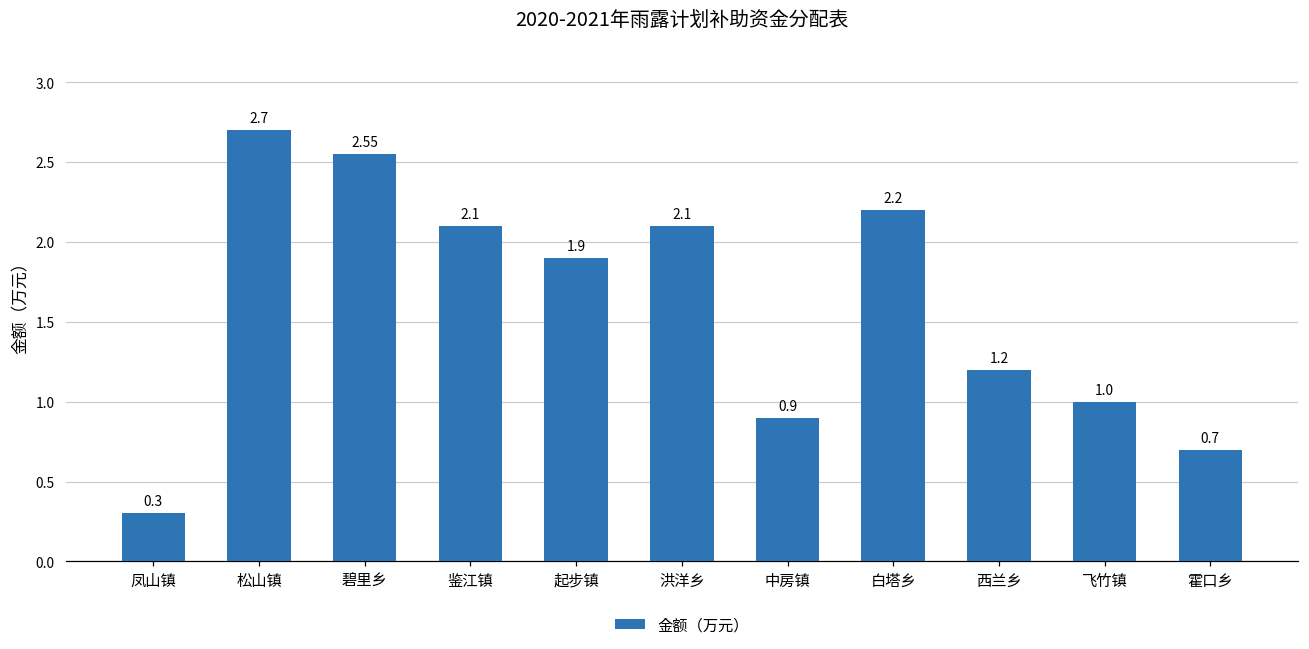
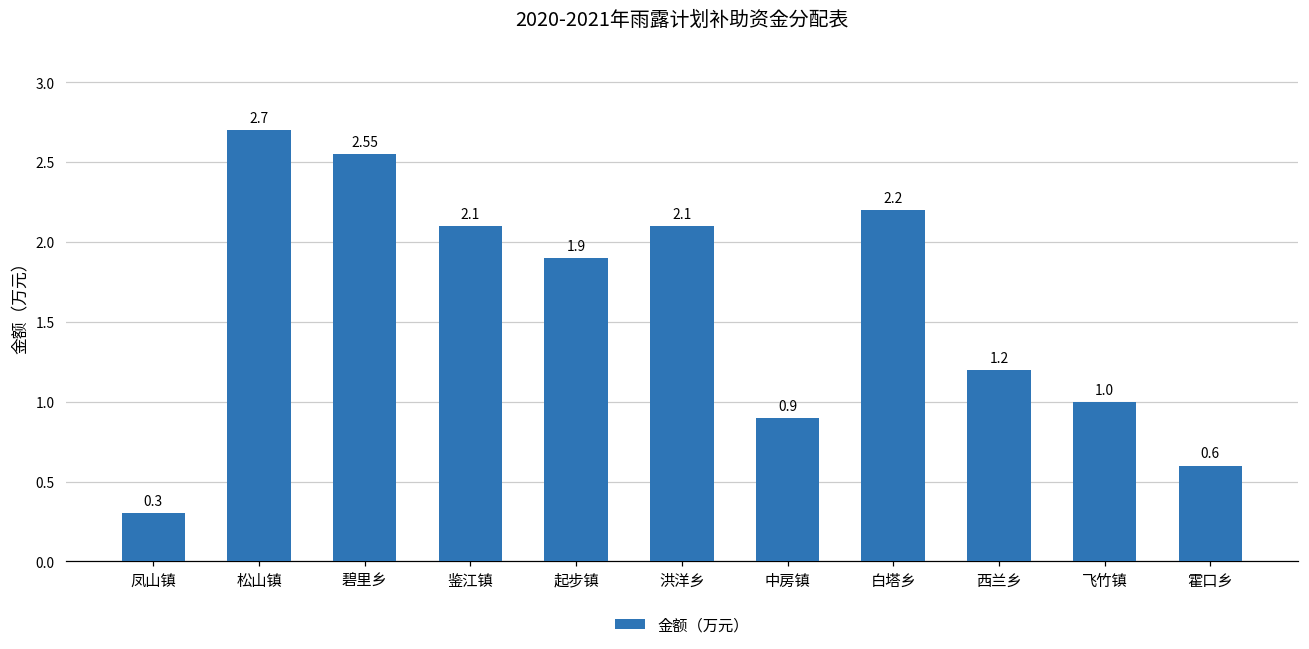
  {
    "凤山镇": 0.3,
    "松山镇": 2.7,
    "碧里乡": 2.55,
    "鉴江镇": 2.1,
    "起步镇": 1.9,
    "洪洋乡": 2.1,
    "中房镇": 0.9,
    "白塔乡": 2.2,
    "西兰乡": 1.2,
    "飞竹镇": 1.0,
-   "霍口乡": 0.7
+   "霍口乡": 0.6
  }
